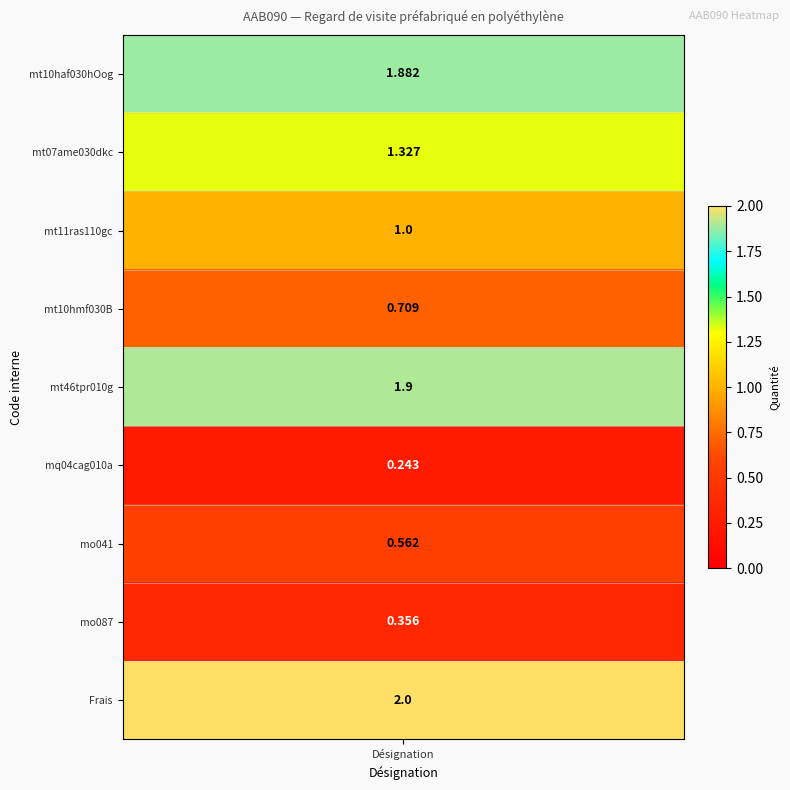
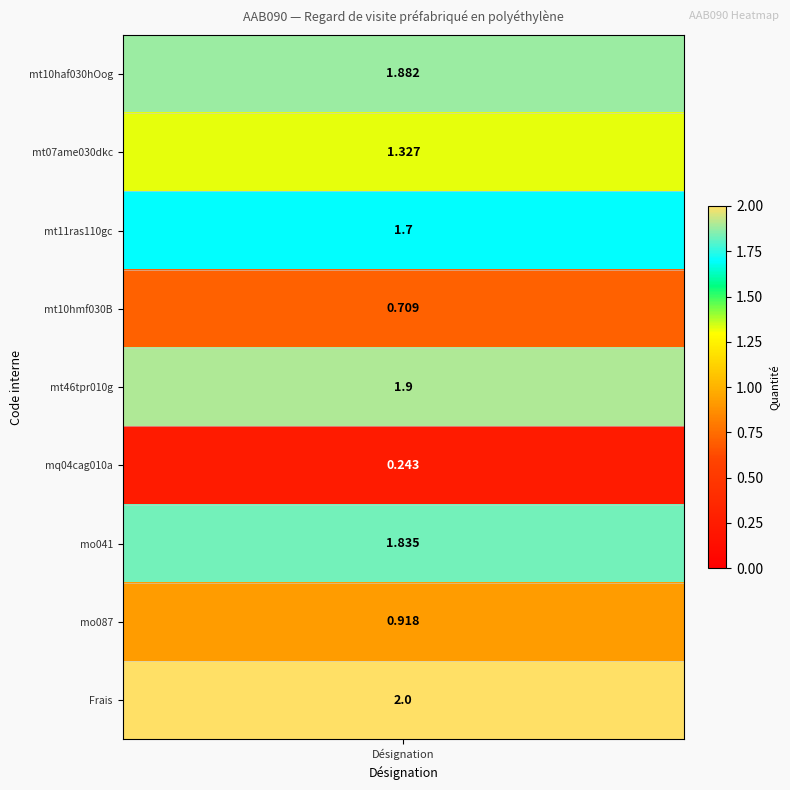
  {
    "mt10haf030hOog": {
      "Désignation": 1.882
    },
    "mt07ame030dkc": {
      "Désignation": 1.327
    },
    "mt11ras110gc": {
-     "Désignation": 1.0
+     "Désignation": 1.7
    },
    "mt10hmf030B": {
      "Désignation": 0.709
    },
    "mt46tpr010g": {
      "Désignation": 1.9
    },
    "mq04cag010a": {
      "Désignation": 0.243
    },
    "mo041": {
-     "Désignation": 0.562
+     "Désignation": 1.835
    },
    "mo087": {
-     "Désignation": 0.356
+     "Désignation": 0.918
    },
    "Frais": {
      "Désignation": 2.0
    }
  }
